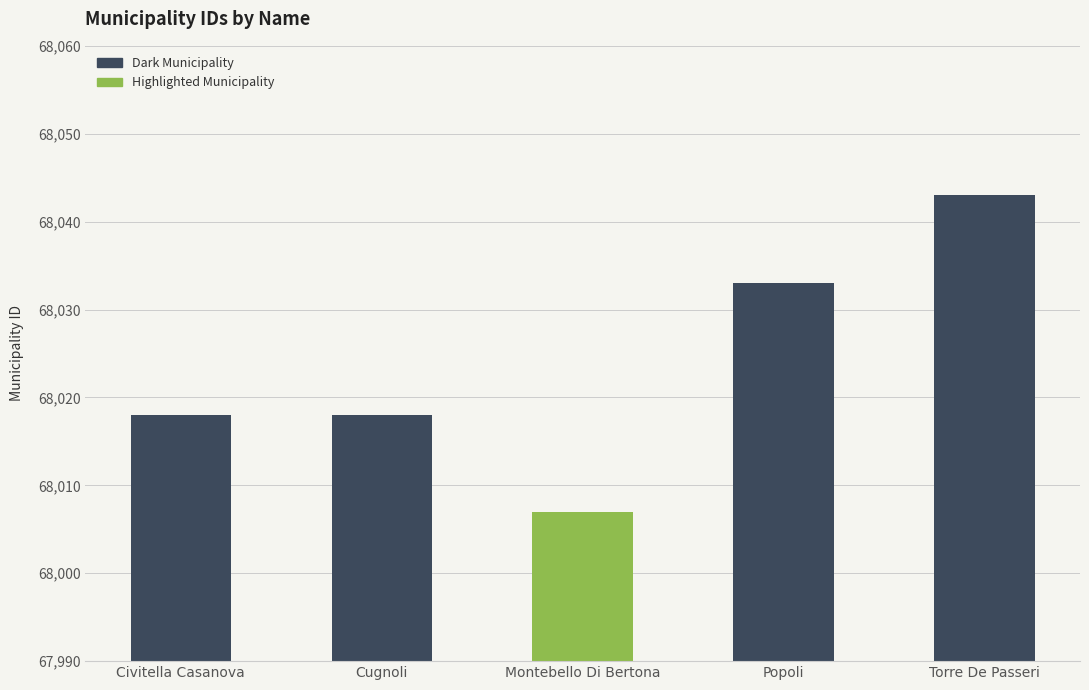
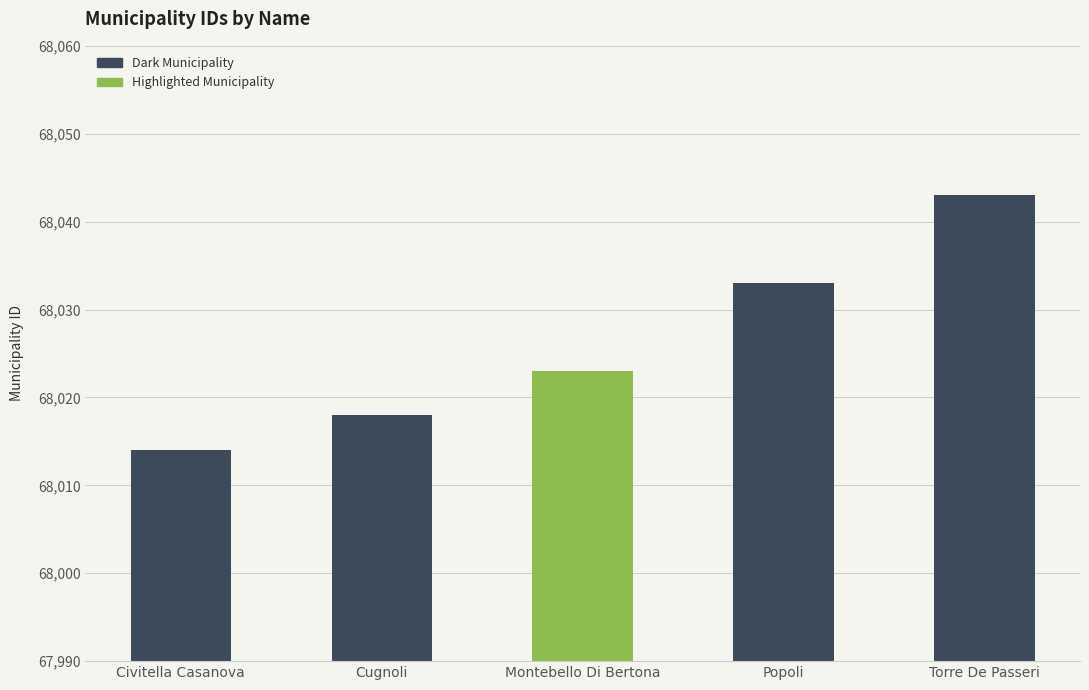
  {
-   "Civitella Casanova": "68,018",
+   "Civitella Casanova": "68,014",
    "Cugnoli": "68,018",
-   "Montebello Di Bertona": "68,007",
+   "Montebello Di Bertona": "68,023",
    "Popoli": "68,033",
    "Torre De Passeri": "68,043"
  }
